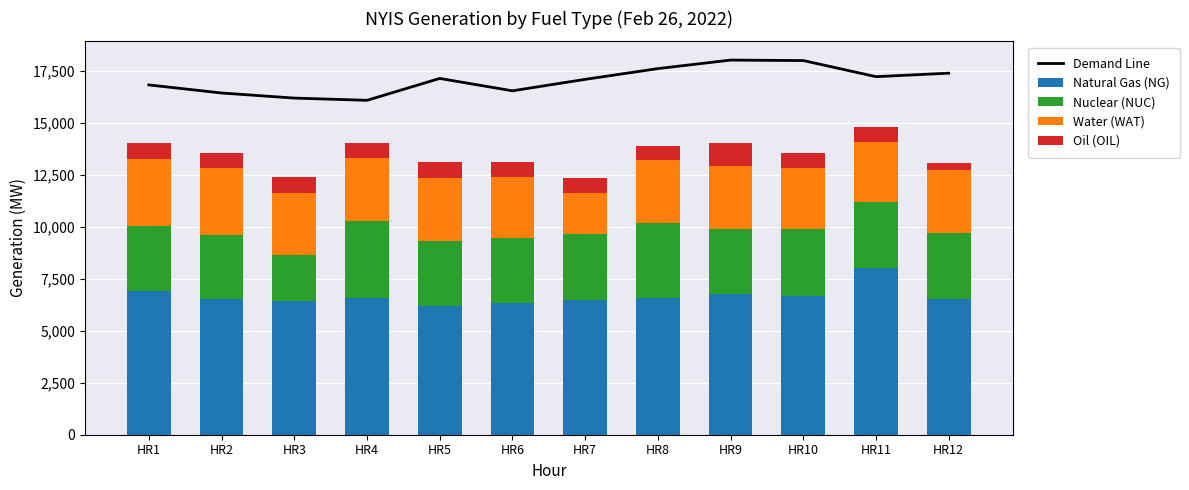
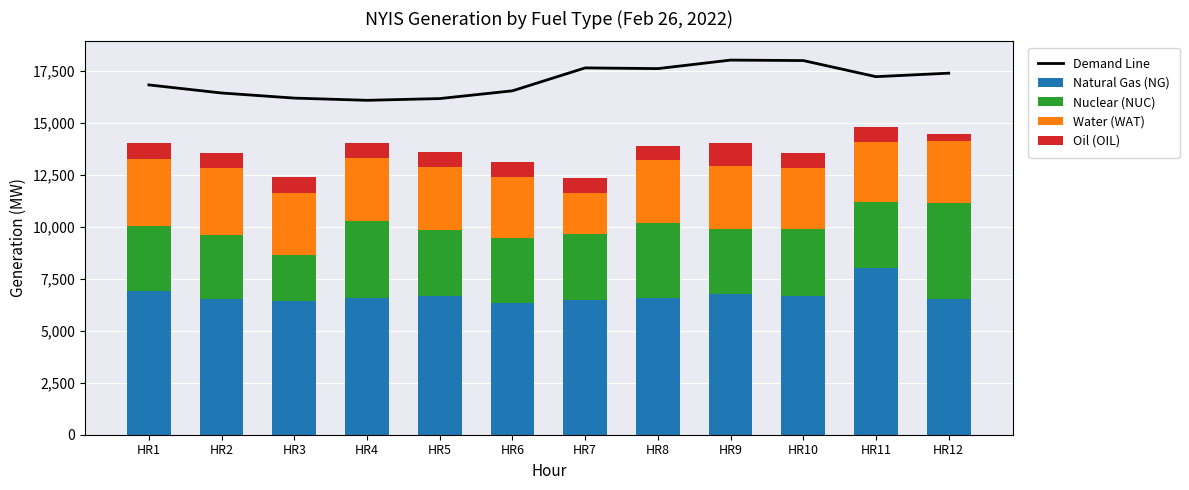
  {
    "Demand Line": {
      "HR1": "16,800",
      "HR2": "16,400",
      "HR3": "16,200",
      "HR4": "16,100",
-     "HR5": "17,100",
+     "HR5": "16,200",
      "HR6": "16,600",
-     "HR7": "17,100",
+     "HR7": "17,700",
      "HR8": "17,600",
      "HR9": "18,000",
      "HR10": "18,000",
      "HR11": "17,200",
      "HR12": "17,400"
    },
    "Natural Gas (NG)": {
      "HR1": "6,900",
      "HR2": "6,500",
      "HR3": "6,400",
      "HR4": "6,600",
-     "HR5": "6,200",
+     "HR5": "6,700",
      "HR6": "6,300",
      "HR7": "6,500",
      "HR8": "6,600",
      "HR9": "6,800",
      "HR10": "6,700",
      "HR11": "8,000",
      "HR12": "6,500"
    },
    "Nuclear (NUC)": {
      "HR1": "3,100",
      "HR2": "3,100",
      "HR3": "2,200",
      "HR4": "3,700",
      "HR5": "3,200",
      "HR6": "3,200",
      "HR7": "3,200",
      "HR8": "3,600",
      "HR9": "3,200",
      "HR10": "3,200",
      "HR11": "3,200",
-     "HR12": "3,200"
+     "HR12": "4,600"
    },
    "Water (WAT)": {
      "HR1": "3,200",
      "HR2": "3,200",
      "HR3": "3,000",
      "HR4": "3,000",
      "HR5": "3,000",
      "HR6": "2,900",
      "HR7": "2,000",
      "HR8": "3,000",
      "HR9": "3,000",
      "HR10": "2,900",
      "HR11": "2,900",
      "HR12": "3,000"
    },
    "Oil (OIL)": {
      "HR1": "700",
      "HR2": "700",
      "HR3": "700",
      "HR4": "700",
      "HR5": "700",
      "HR6": "700",
      "HR7": "700",
      "HR8": "700",
      "HR9": "1,100",
      "HR10": "700",
      "HR11": "700",
      "HR12": "400"
    }
  }
